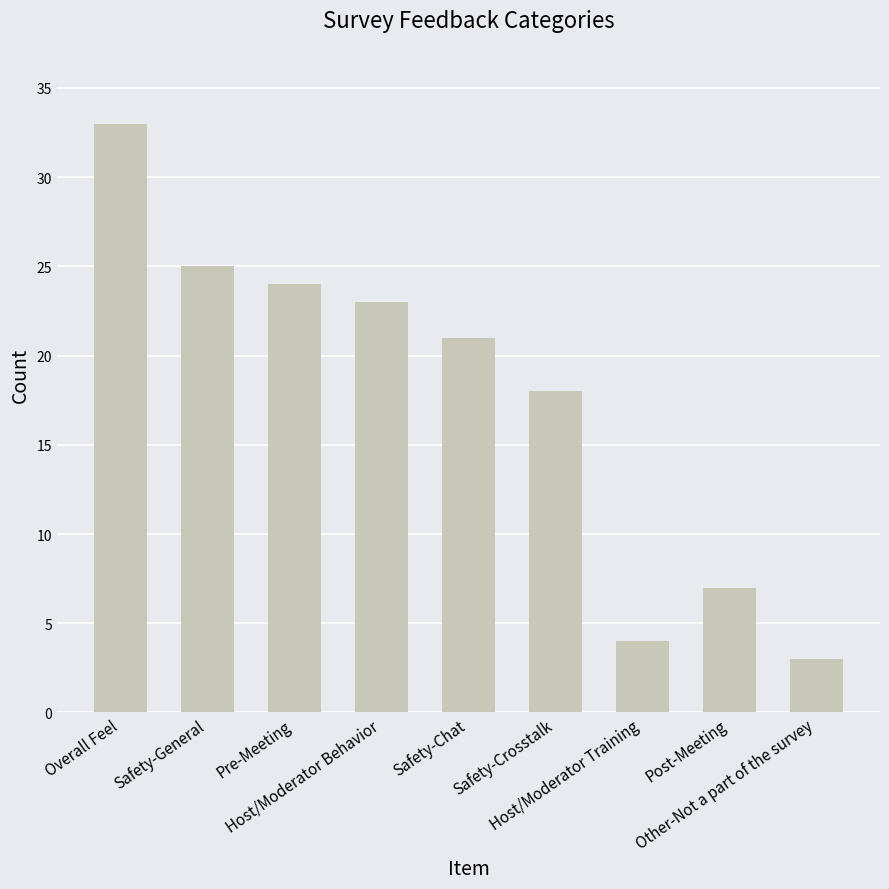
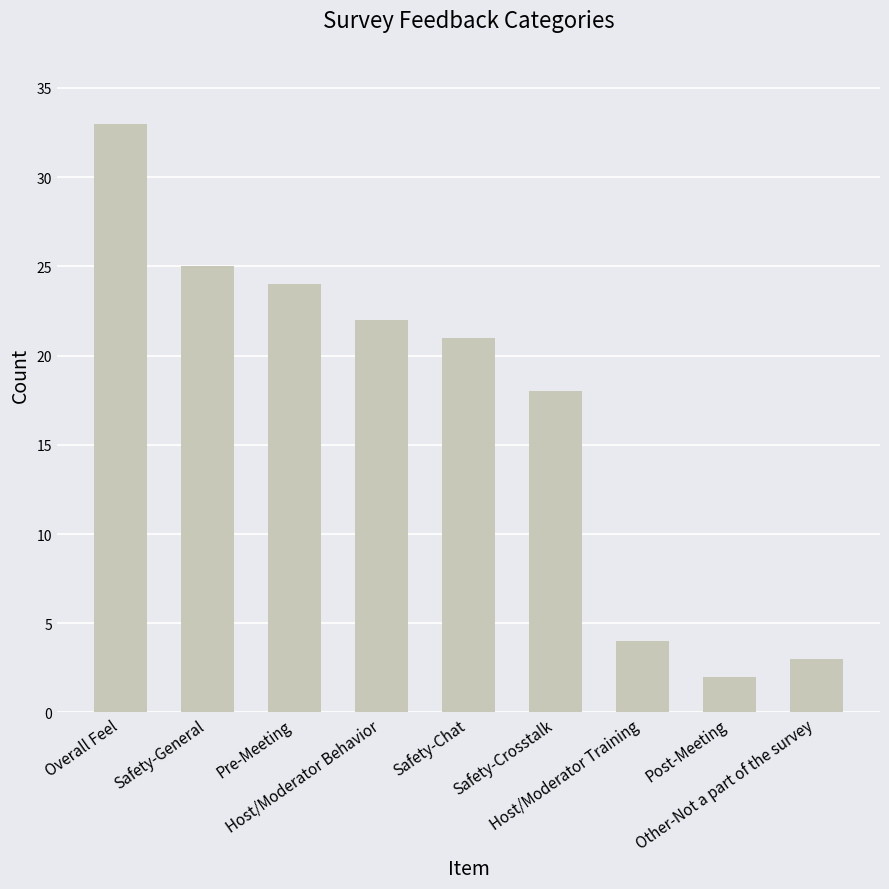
  {
    "Overall Feel": 33,
    "Safety-General": 25,
    "Pre-Meeting": 24,
-   "Host/Moderator Behavior": 23,
+   "Host/Moderator Behavior": 22,
    "Safety-Chat": 21,
    "Safety-Crosstalk": 18,
    "Host/Moderator Training": 4,
-   "Post-Meeting": 7,
+   "Post-Meeting": 2,
    "Other-Not a part of the survey": 3
  }
